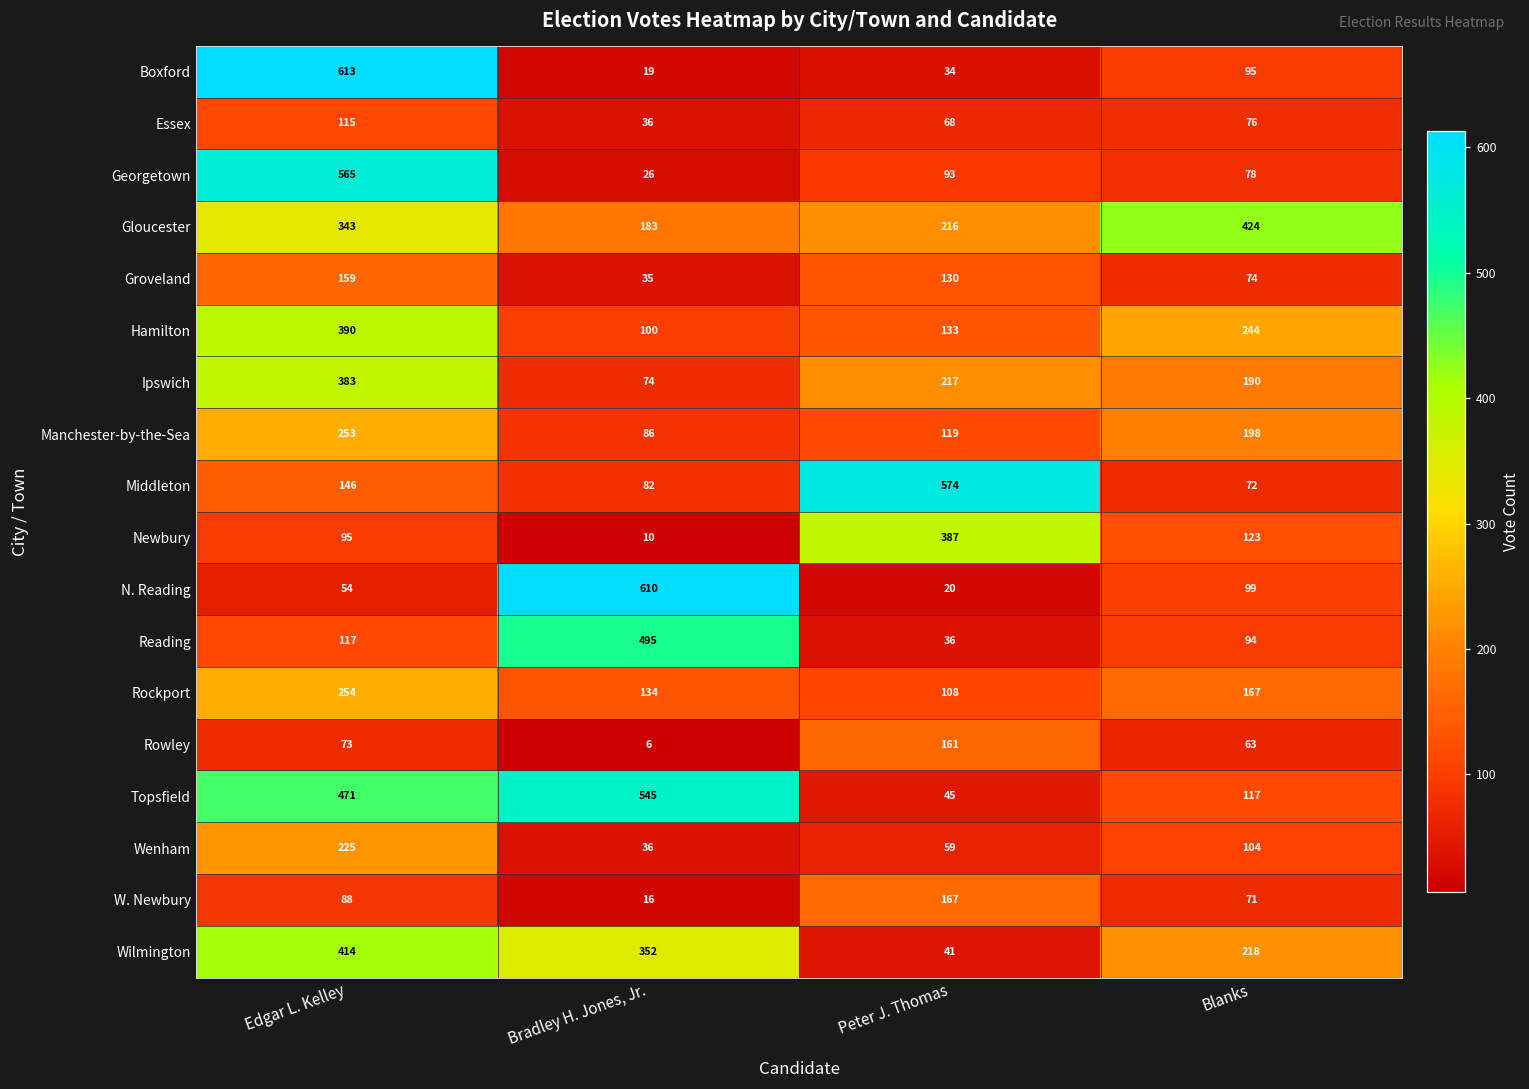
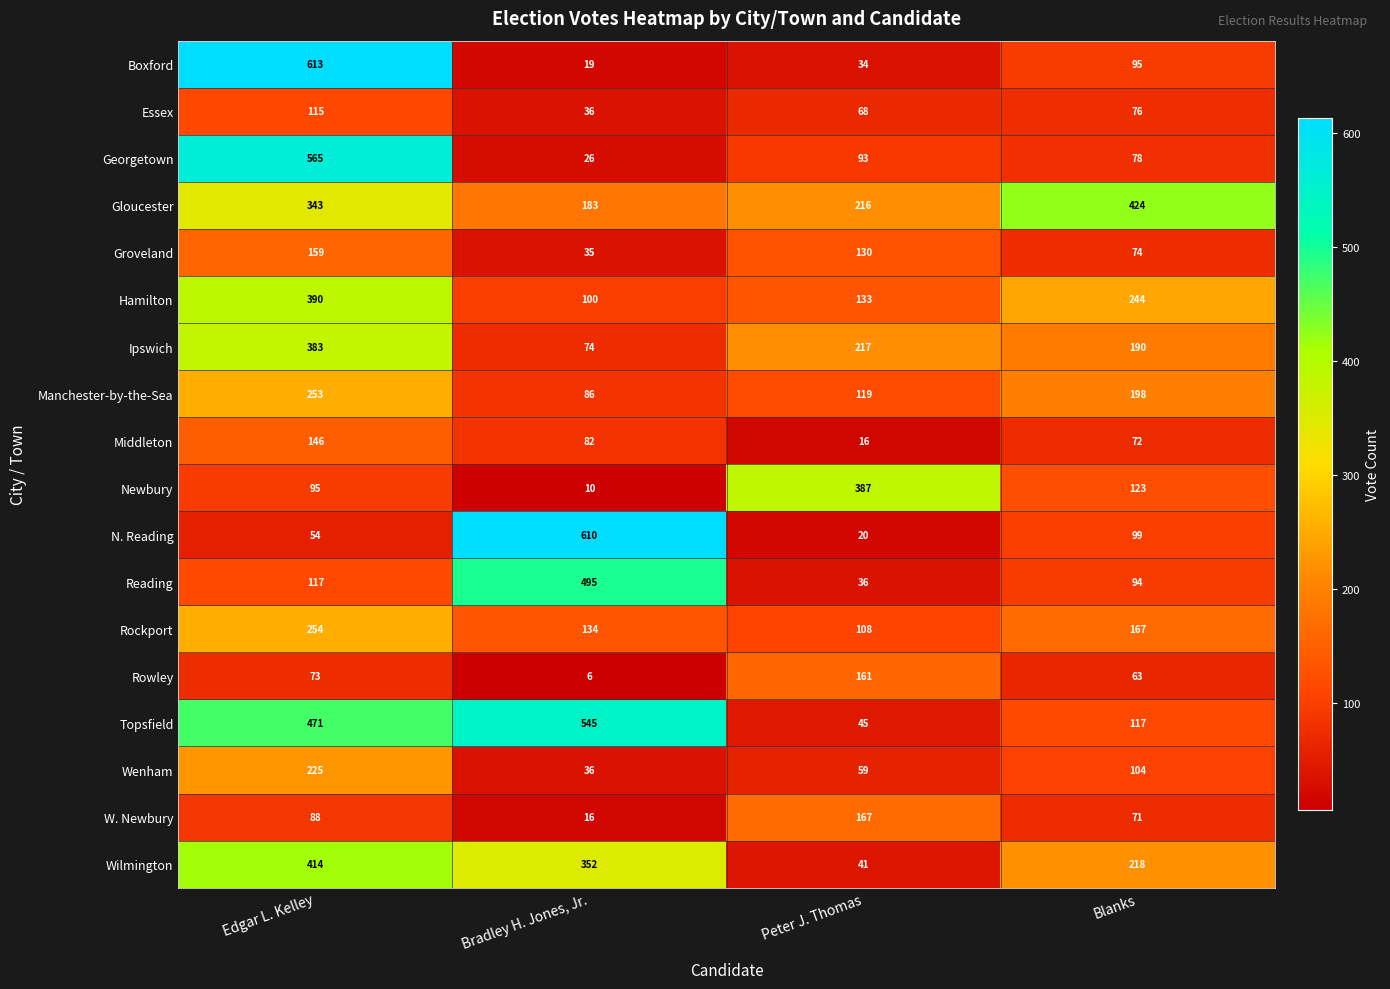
  {
    "Boxford": {
      "Edgar L. Kelley": 613,
      "Bradley H. Jones, Jr.": 19,
      "Peter J. Thomas": 34,
      "Blanks": 95
    },
    "Essex": {
      "Edgar L. Kelley": 115,
      "Bradley H. Jones, Jr.": 36,
      "Peter J. Thomas": 68,
      "Blanks": 76
    },
    "Georgetown": {
      "Edgar L. Kelley": 565,
      "Bradley H. Jones, Jr.": 26,
      "Peter J. Thomas": 93,
      "Blanks": 78
    },
    "Gloucester": {
      "Edgar L. Kelley": 343,
      "Bradley H. Jones, Jr.": 183,
      "Peter J. Thomas": 216,
      "Blanks": 424
    },
    "Groveland": {
      "Edgar L. Kelley": 159,
      "Bradley H. Jones, Jr.": 35,
      "Peter J. Thomas": 130,
      "Blanks": 74
    },
    "Hamilton": {
      "Edgar L. Kelley": 390,
      "Bradley H. Jones, Jr.": 100,
      "Peter J. Thomas": 133,
      "Blanks": 244
    },
    "Ipswich": {
      "Edgar L. Kelley": 383,
      "Bradley H. Jones, Jr.": 74,
      "Peter J. Thomas": 217,
      "Blanks": 190
    },
    "Manchester-by-the-Sea": {
      "Edgar L. Kelley": 253,
      "Bradley H. Jones, Jr.": 86,
      "Peter J. Thomas": 119,
      "Blanks": 198
    },
    "Middleton": {
      "Edgar L. Kelley": 146,
      "Bradley H. Jones, Jr.": 82,
-     "Peter J. Thomas": 574,
+     "Peter J. Thomas": 16,
      "Blanks": 72
    },
    "Newbury": {
      "Edgar L. Kelley": 95,
      "Bradley H. Jones, Jr.": 10,
      "Peter J. Thomas": 387,
      "Blanks": 123
    },
    "N. Reading": {
      "Edgar L. Kelley": 54,
      "Bradley H. Jones, Jr.": 610,
      "Peter J. Thomas": 20,
      "Blanks": 99
    },
    "Reading": {
      "Edgar L. Kelley": 117,
      "Bradley H. Jones, Jr.": 495,
      "Peter J. Thomas": 36,
      "Blanks": 94
    },
    "Rockport": {
      "Edgar L. Kelley": 254,
      "Bradley H. Jones, Jr.": 134,
      "Peter J. Thomas": 108,
      "Blanks": 167
    },
    "Rowley": {
      "Edgar L. Kelley": 73,
      "Bradley H. Jones, Jr.": 6,
      "Peter J. Thomas": 161,
      "Blanks": 63
    },
    "Topsfield": {
      "Edgar L. Kelley": 471,
      "Bradley H. Jones, Jr.": 545,
      "Peter J. Thomas": 45,
      "Blanks": 117
    },
    "Wenham": {
      "Edgar L. Kelley": 225,
      "Bradley H. Jones, Jr.": 36,
      "Peter J. Thomas": 59,
      "Blanks": 104
    },
    "W. Newbury": {
      "Edgar L. Kelley": 88,
      "Bradley H. Jones, Jr.": 16,
      "Peter J. Thomas": 167,
      "Blanks": 71
    },
    "Wilmington": {
      "Edgar L. Kelley": 414,
      "Bradley H. Jones, Jr.": 352,
      "Peter J. Thomas": 41,
      "Blanks": 218
    }
  }
